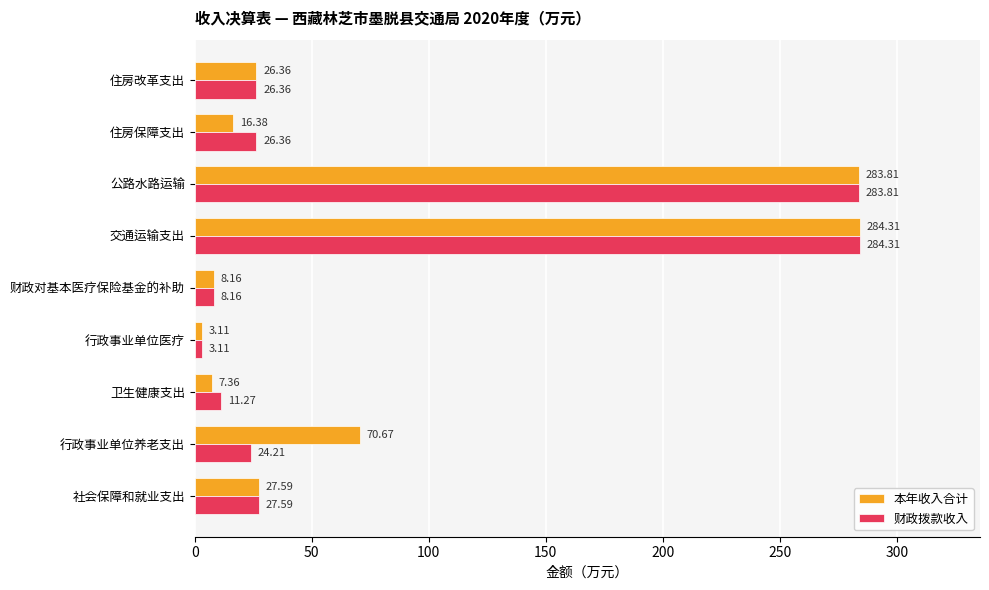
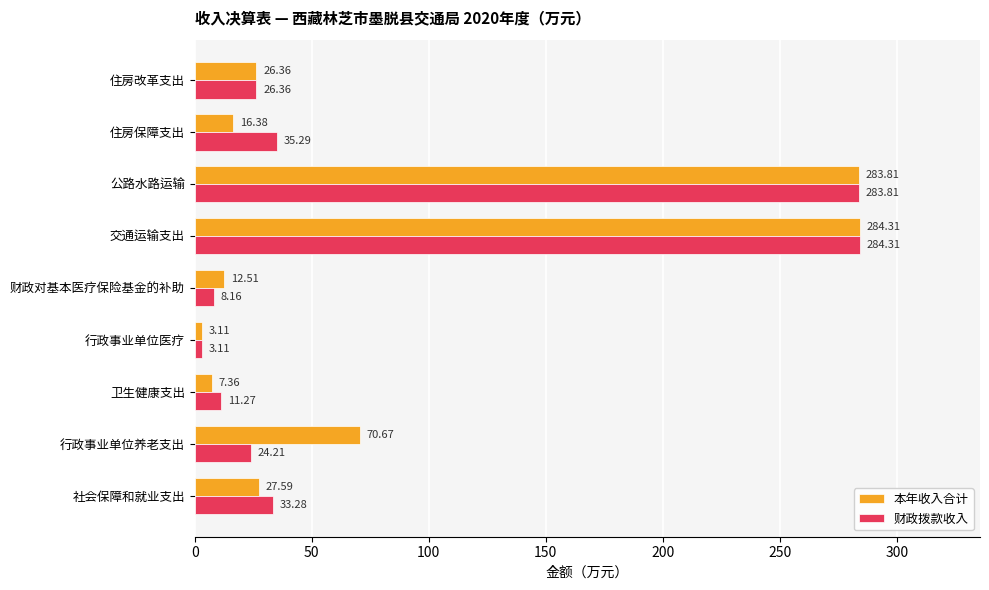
  {
    "本年收入合计": {
      "住房改革支出": 26.36,
      "住房保障支出": 16.38,
      "公路水路运输": 283.81,
      "交通运输支出": 284.31,
-     "财政对基本医疗保险基金的补助": 8.16,
+     "财政对基本医疗保险基金的补助": 12.51,
      "行政事业单位医疗": 3.11,
      "卫生健康支出": 7.36,
      "行政事业单位养老支出": 70.67,
      "社会保障和就业支出": 27.59
    },
    "财政拨款收入": {
      "住房改革支出": 26.36,
-     "住房保障支出": 26.36,
+     "住房保障支出": 35.29,
      "公路水路运输": 283.81,
      "交通运输支出": 284.31,
      "财政对基本医疗保险基金的补助": 8.16,
      "行政事业单位医疗": 3.11,
      "卫生健康支出": 11.27,
      "行政事业单位养老支出": 24.21,
-     "社会保障和就业支出": 27.59
+     "社会保障和就业支出": 33.28
    }
  }
